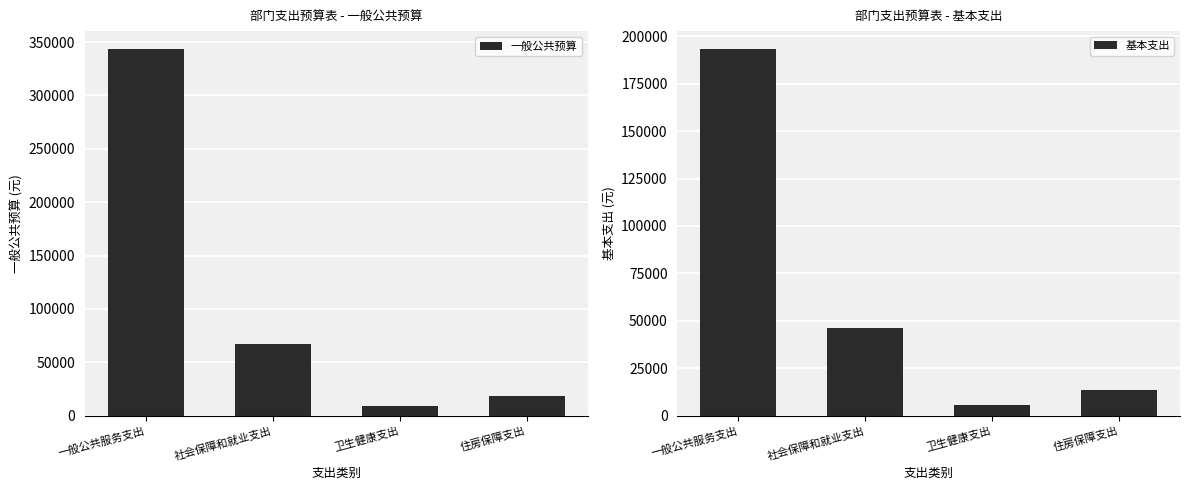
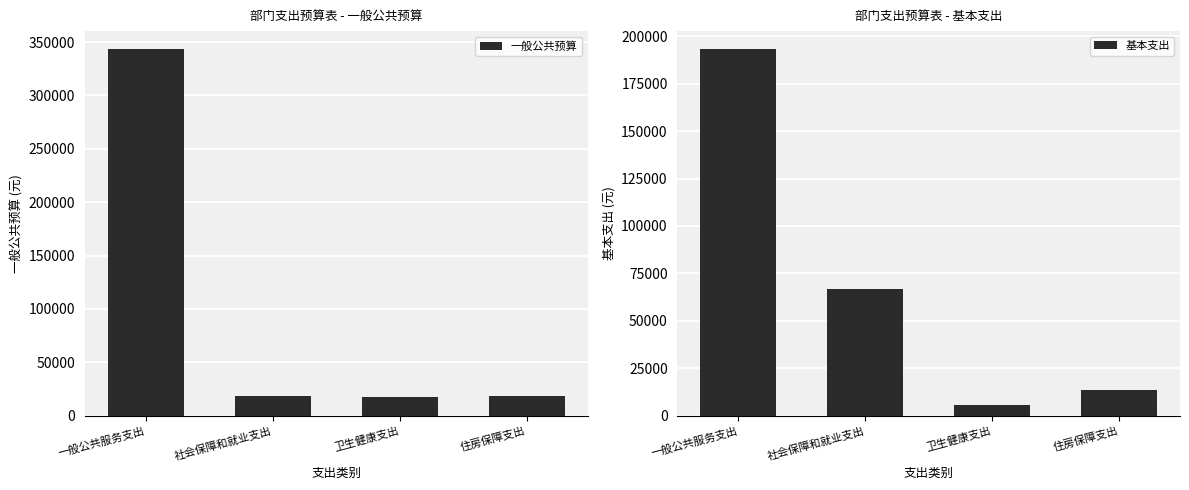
  {
    "部门支出预算表 - 一般公共预算": {
      "一般公共服务支出": 343000,
-     "社会保障和就业支出": 67000,
-     "卫生健康支出": 9000,
+     "社会保障和就业支出": 18000,
+     "卫生健康支出": 17000,
      "住房保障支出": 18000
    },
    "部门支出预算表 - 基本支出": {
      "一般公共服务支出": 193000,
-     "社会保障和就业支出": 46000,
+     "社会保障和就业支出": 67000,
      "卫生健康支出": 6000,
      "住房保障支出": 13000
    }
  }
